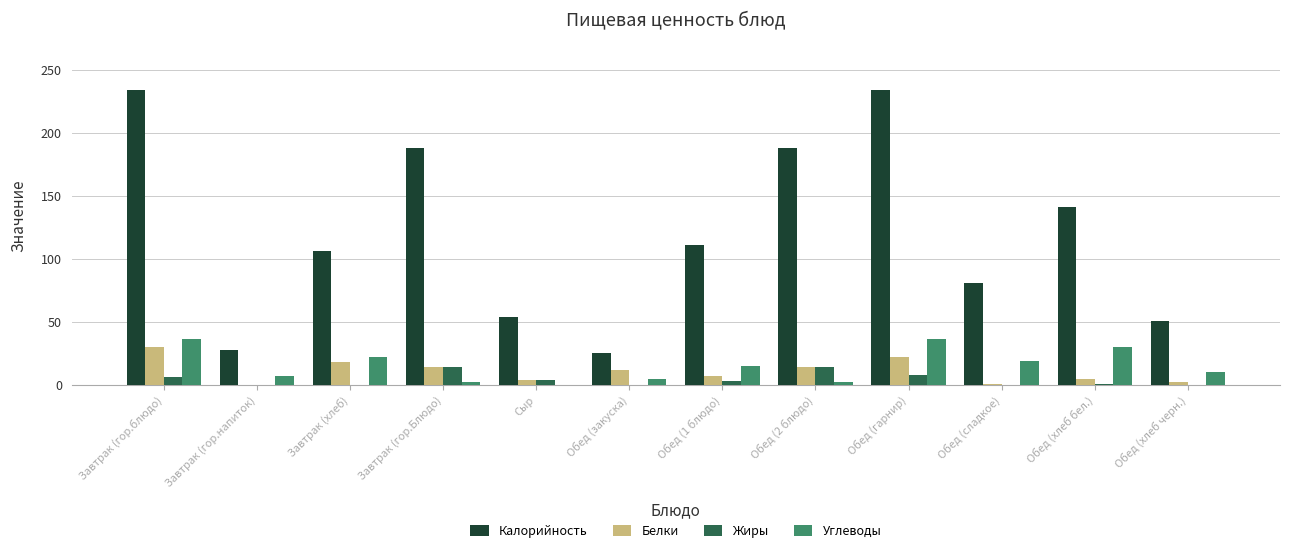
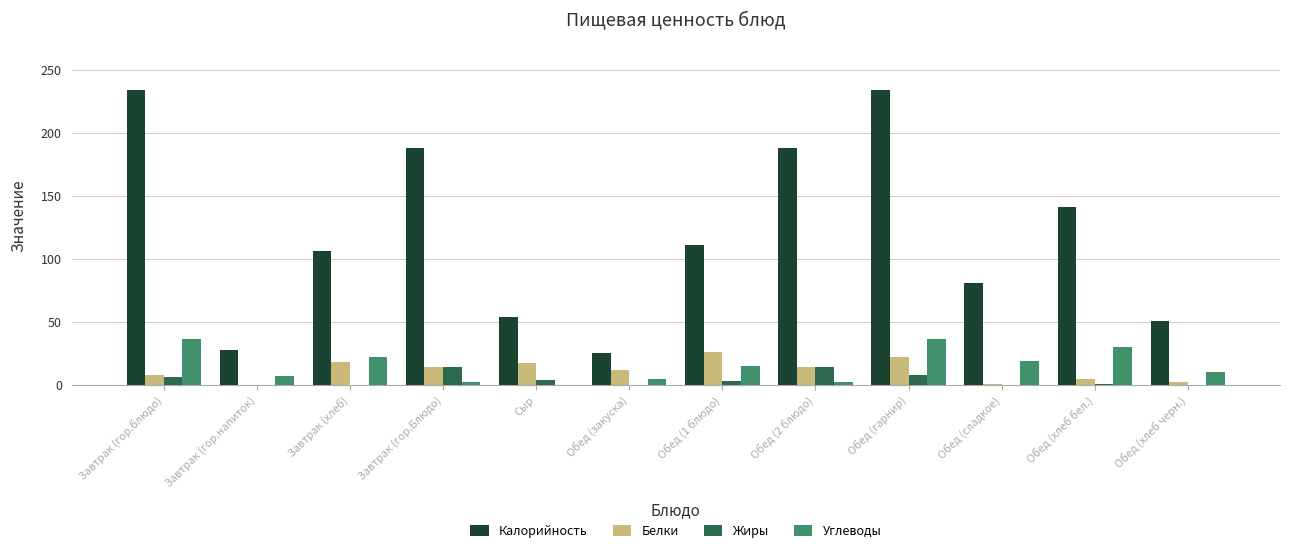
  {
    "Белки": {
-     "Завтрак (гор.блюдо)": 30,
+     "Завтрак (гор.блюдо)": 8,
      "Завтрак (гор.напиток)": 0,
      "Завтрак (хлеб)": 18,
      "Завтрак (гор.Блюдо)": 14,
-     "Сыр": 4,
+     "Сыр": 17,
      "Обед (закуска)": 12,
-     "Обед (1 блюдо)": 7,
+     "Обед (1 блюдо)": 26,
      "Обед (2 блюдо)": 14,
      "Обед (гарнир)": 22,
      "Обед (хлеб бел.)": 5,
      "Обед (хлеб черн.)": 2
    }
  }
